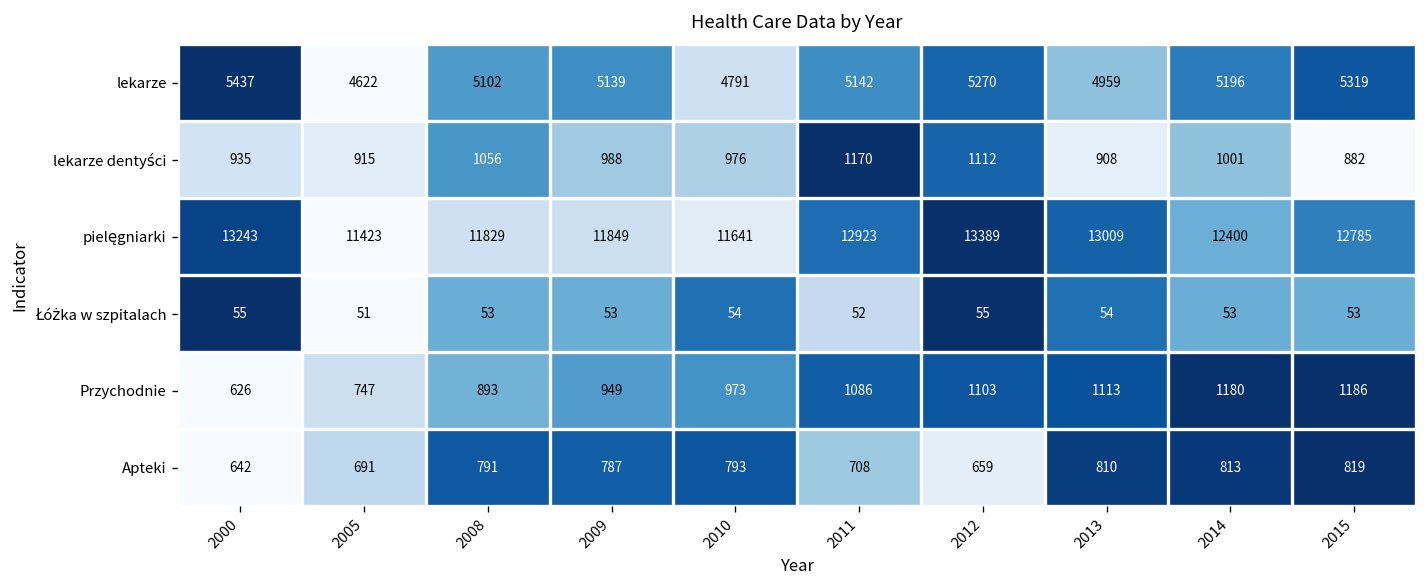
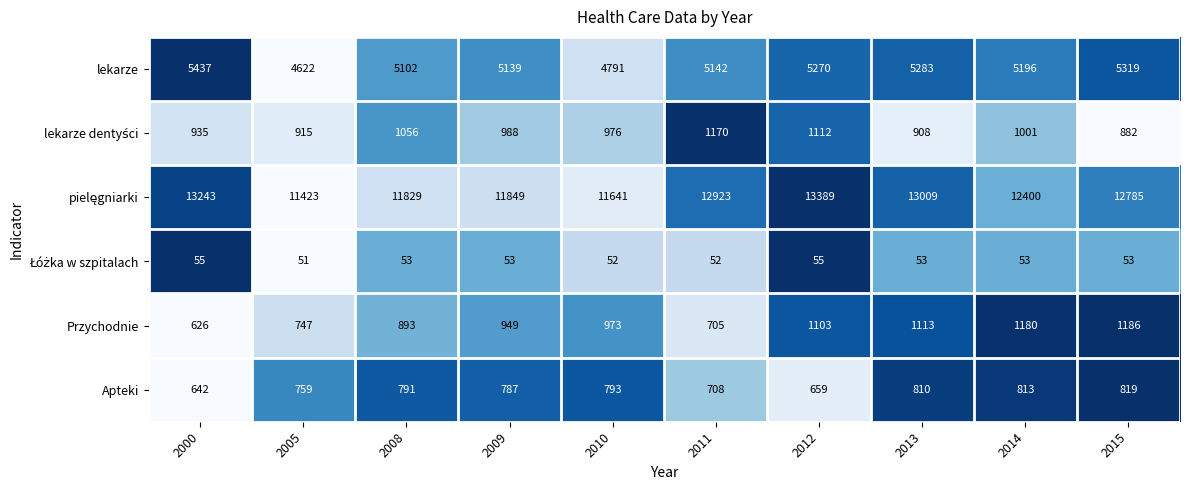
  {
    "lekarze": {
      "2000": 5437,
      "2005": 4622,
      "2008": 5102,
      "2009": 5139,
      "2010": 4791,
      "2011": 5142,
      "2012": 5270,
-     "2013": 4959,
+     "2013": 5283,
      "2014": 5196,
      "2015": 5319
    },
    "lekarze dentyści": {
      "2000": 935,
      "2005": 915,
      "2008": 1056,
      "2009": 988,
      "2010": 976,
      "2011": 1170,
      "2012": 1112,
      "2013": 908,
      "2014": 1001,
      "2015": 882
    },
    "pielęgniarki": {
      "2000": 13243,
      "2005": 11423,
      "2008": 11829,
      "2009": 11849,
      "2010": 11641,
      "2011": 12923,
      "2012": 13389,
      "2013": 13009,
      "2014": 12400,
      "2015": 12785
    },
    "Łóżka w szpitalach": {
      "2000": 55,
      "2005": 51,
      "2008": 53,
      "2009": 53,
-     "2010": 54,
+     "2010": 52,
      "2011": 52,
      "2012": 55,
-     "2013": 54,
+     "2013": 53,
      "2014": 53,
      "2015": 53
    },
    "Przychodnie": {
      "2000": 626,
      "2005": 747,
      "2008": 893,
      "2009": 949,
      "2010": 973,
-     "2011": 1086,
+     "2011": 705,
      "2012": 1103,
      "2013": 1113,
      "2014": 1180,
      "2015": 1186
    },
    "Apteki": {
      "2000": 642,
-     "2005": 691,
+     "2005": 759,
      "2008": 791,
      "2009": 787,
      "2010": 793,
      "2011": 708,
      "2012": 659,
      "2013": 810,
      "2014": 813,
      "2015": 819
    }
  }
